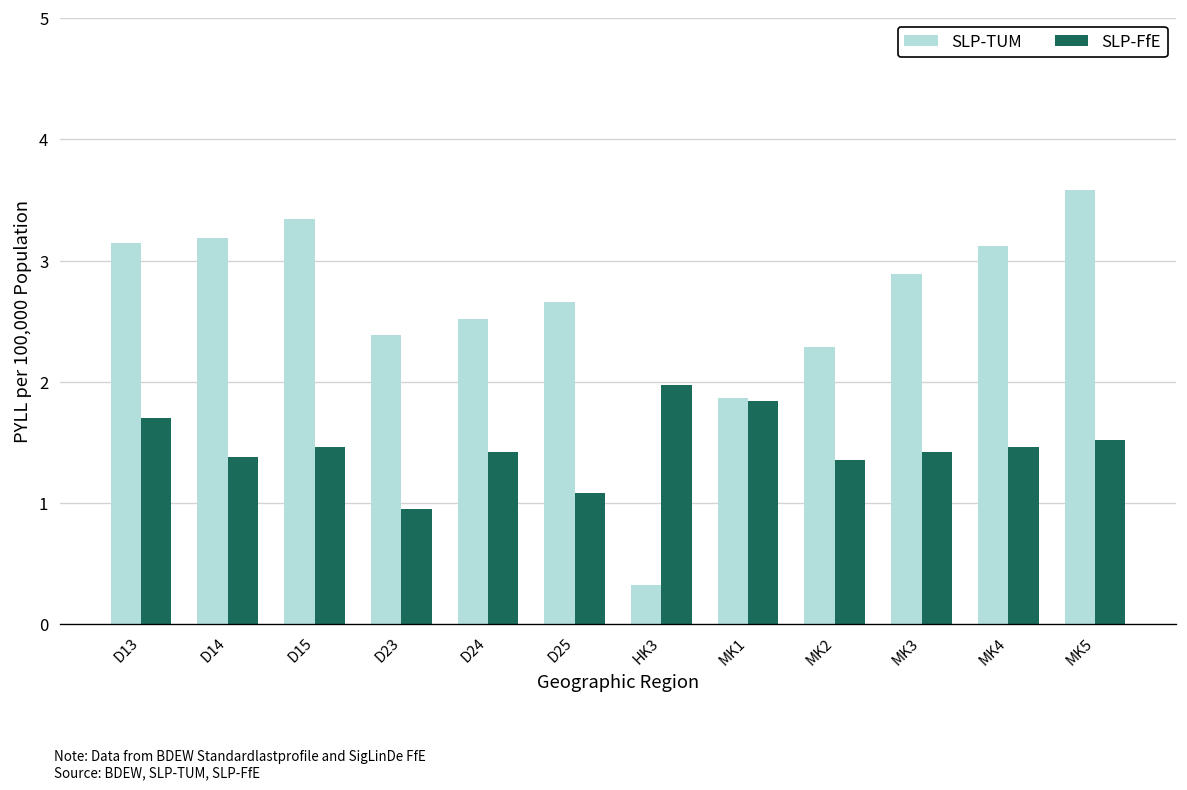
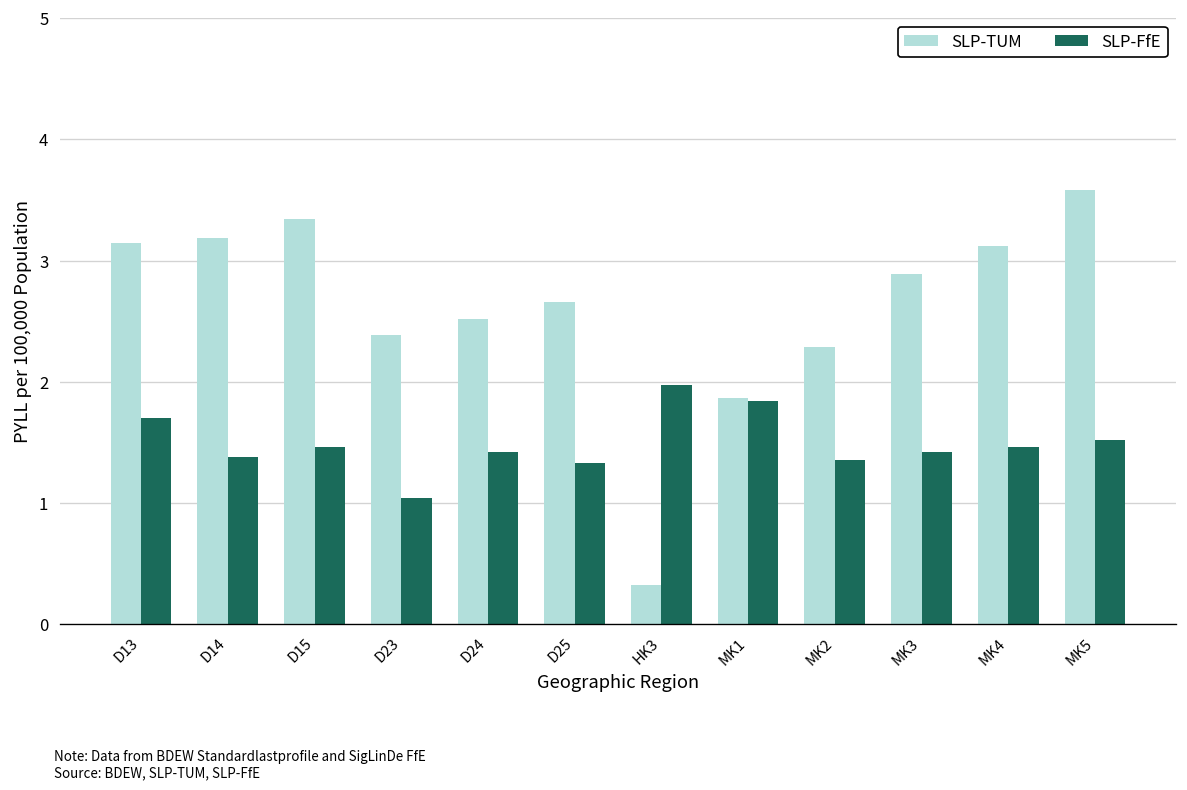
  {
    "SLP-TUM": {
      "D13": 3.15,
      "D14": 3.19,
      "D15": 3.35,
      "D23": 2.39,
      "D24": 2.52,
      "D25": 2.66,
      "HK3": 0.32,
      "MK1": 1.86,
      "MK2": 2.29,
      "MK3": 2.89,
      "MK4": 3.12,
      "MK5": 3.59
    },
    "SLP-FfE": {
      "D13": 1.70,
      "D14": 1.38,
      "D15": 1.46,
-     "D23": 0.95,
+     "D23": 1.04,
      "D24": 1.42,
-     "D25": 1.08,
+     "D25": 1.33,
      "HK3": 1.97,
      "MK1": 1.84,
      "MK2": 1.36,
      "MK3": 1.43,
      "MK4": 1.46,
      "MK5": 1.52
    }
  }
